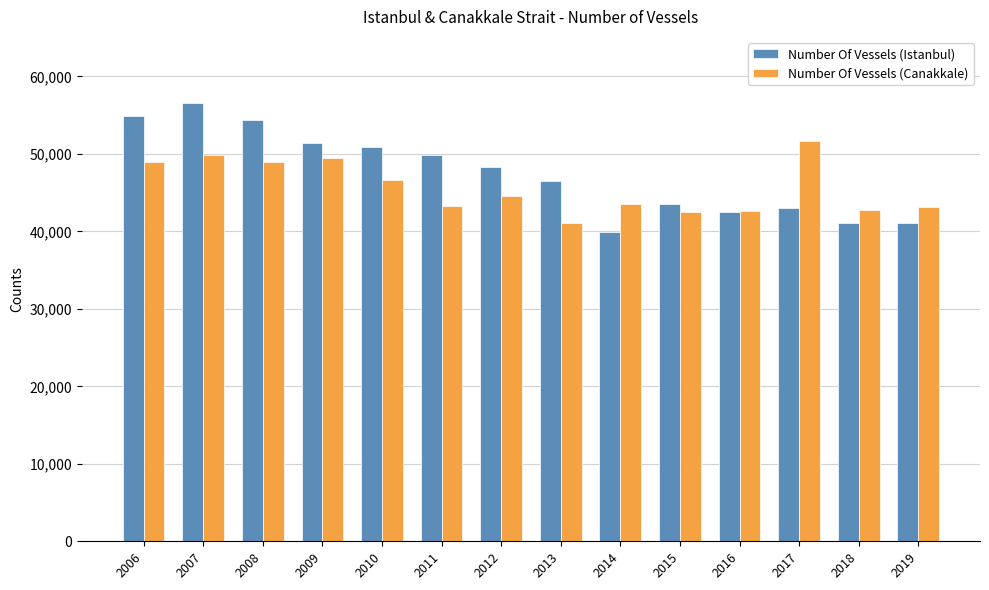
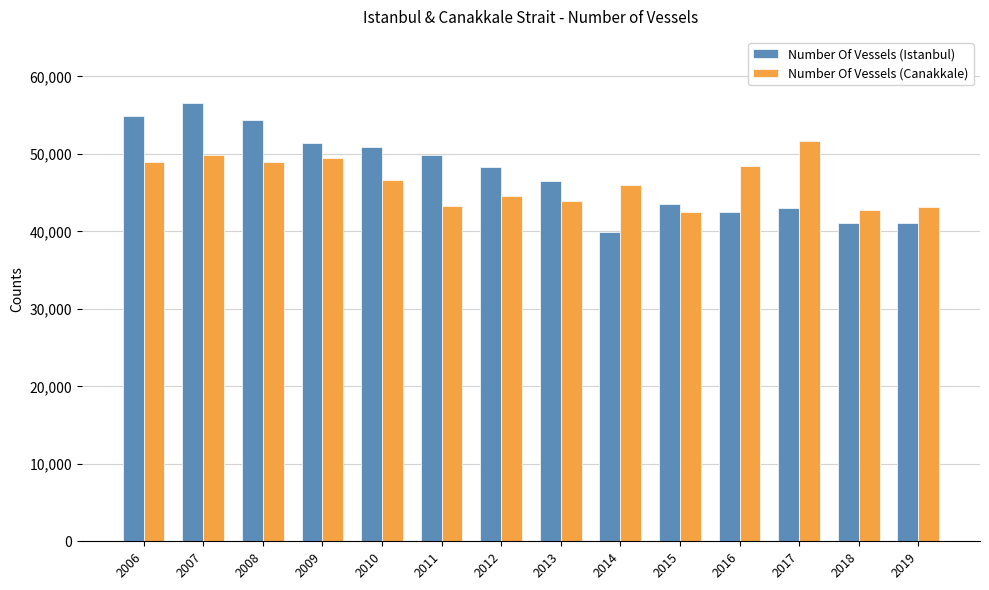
  {
    "Number Of Vessels (Istanbul)": {
      "2006": "55,000",
      "2007": "57,000",
      "2008": "54,000",
      "2009": "51,000",
      "2010": "51,000",
      "2011": "50,000",
      "2012": "48,000",
      "2013": "47,000",
      "2014": "40,000",
      "2015": "44,000",
      "2016": "43,000",
      "2017": "43,000",
      "2018": "41,000",
      "2019": "41,000"
    },
    "Number Of Vessels (Canakkale)": {
      "2006": "49,000",
      "2007": "50,000",
      "2008": "49,000",
      "2009": "49,000",
      "2010": "47,000",
      "2011": "43,000",
      "2012": "45,000",
-     "2013": "41,000",
-     "2014": "44,000",
+     "2013": "44,000",
+     "2014": "46,000",
      "2015": "42,000",
-     "2016": "43,000",
+     "2016": "48,000",
      "2017": "52,000",
      "2018": "43,000",
      "2019": "43,000"
    }
  }
